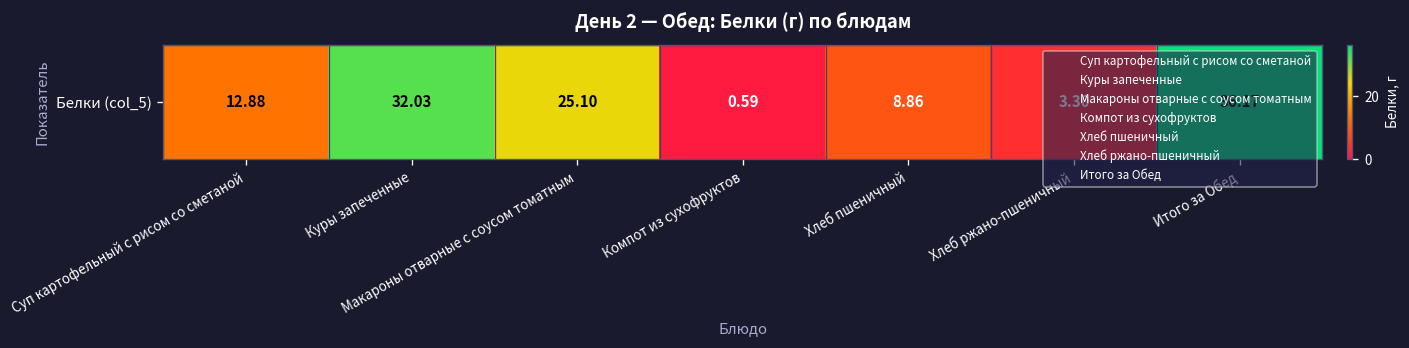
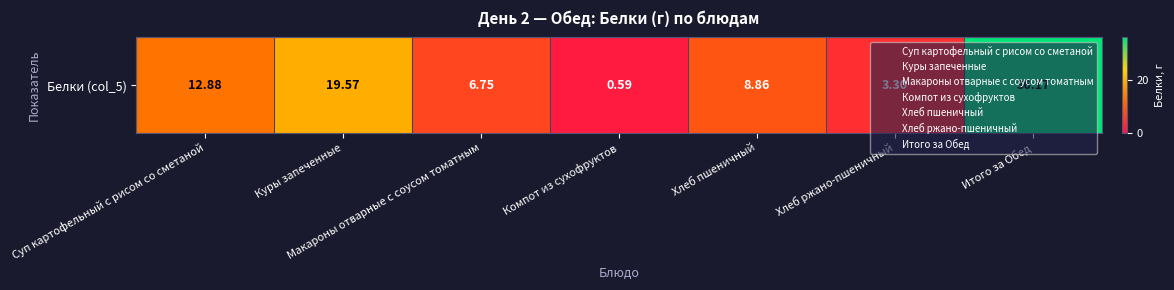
  {
    "Белки (col_5)": {
      "Суп картофельный с рисом со сметаной": 12.88,
-     "Куры запеченные": 32.03,
-     "Макароны отварные с соусом томатным": 25.10,
+     "Куры запеченные": 19.57,
+     "Макароны отварные с соусом томатным": 6.75,
      "Компот из сухофруктов": 0.59,
      "Хлеб пшеничный": 8.86
    }
  }
